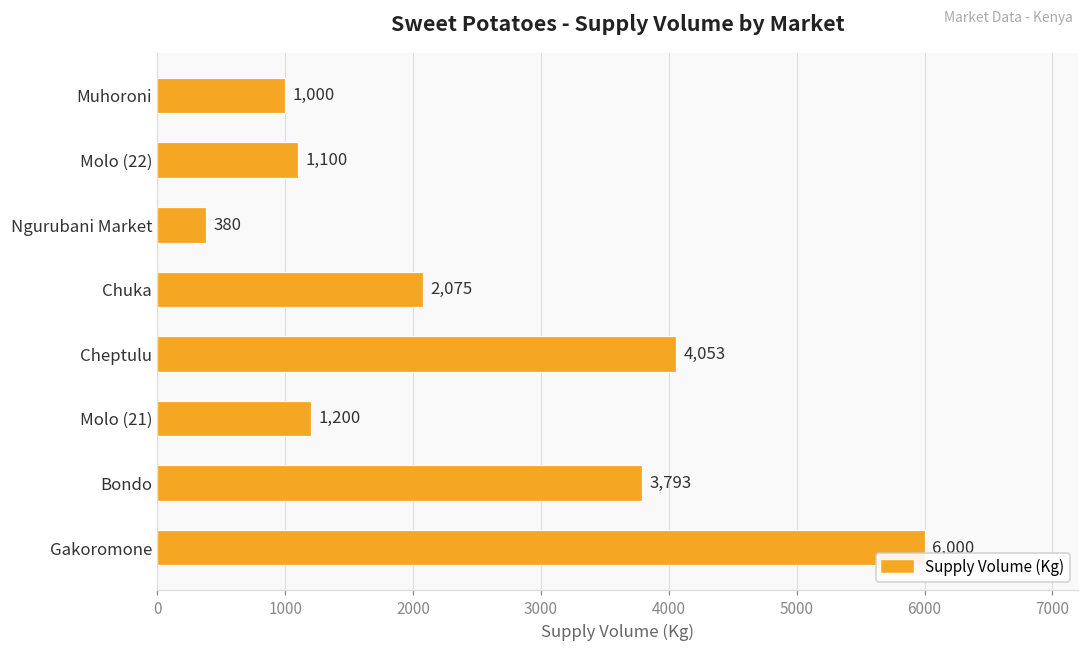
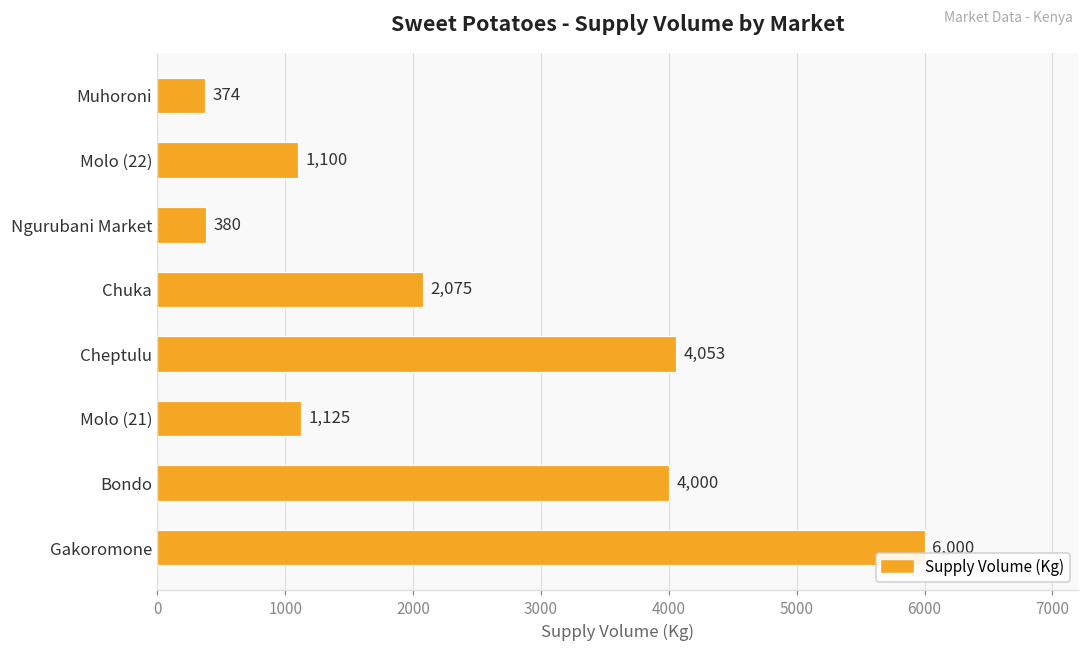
  {
-   "Muhoroni": "1,000",
+   "Muhoroni": "374",
    "Molo (22)": "1,100",
    "Ngurubani Market": "380",
    "Chuka": "2,075",
    "Cheptulu": "4,053",
-   "Molo (21)": "1,200",
-   "Bondo": "3,793"
+   "Molo (21)": "1,125",
+   "Bondo": "4,000"
  }
